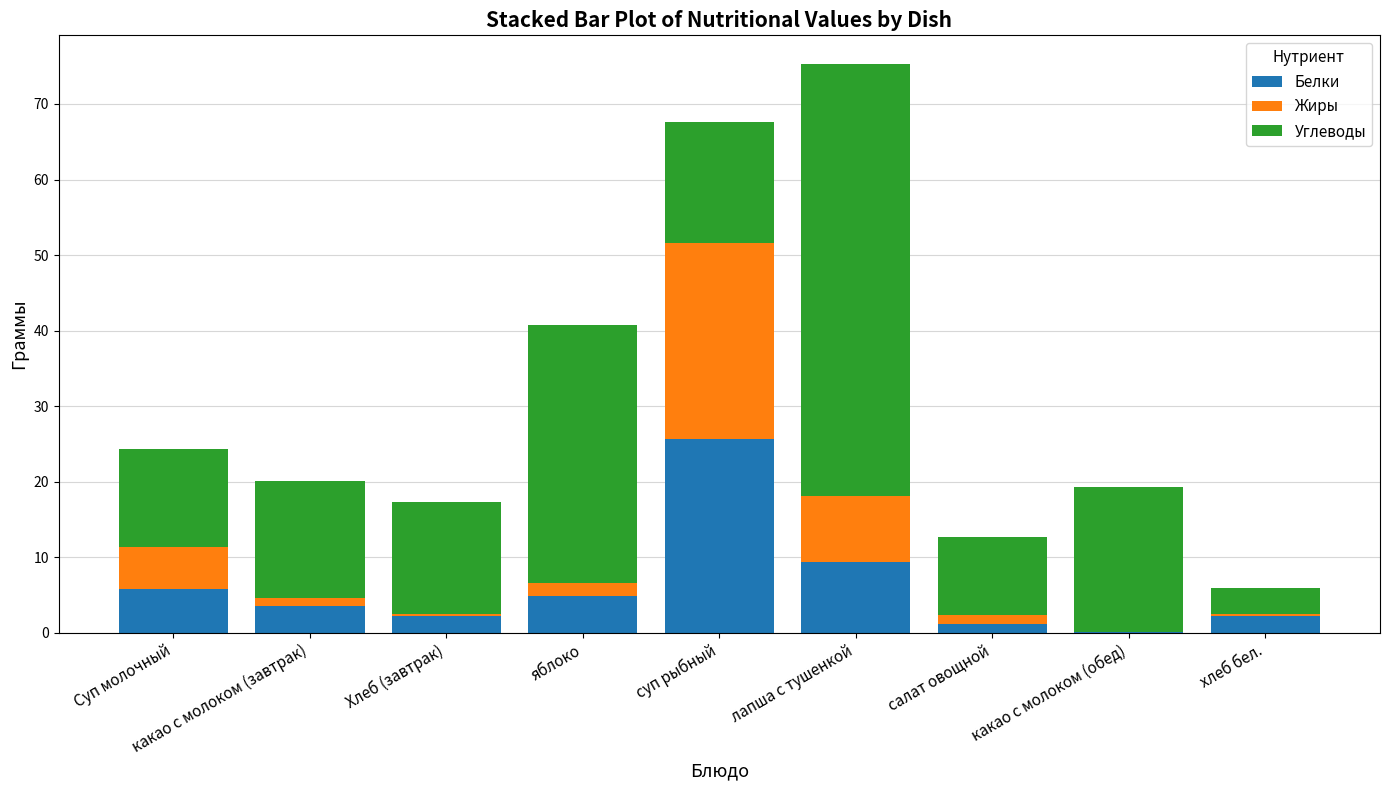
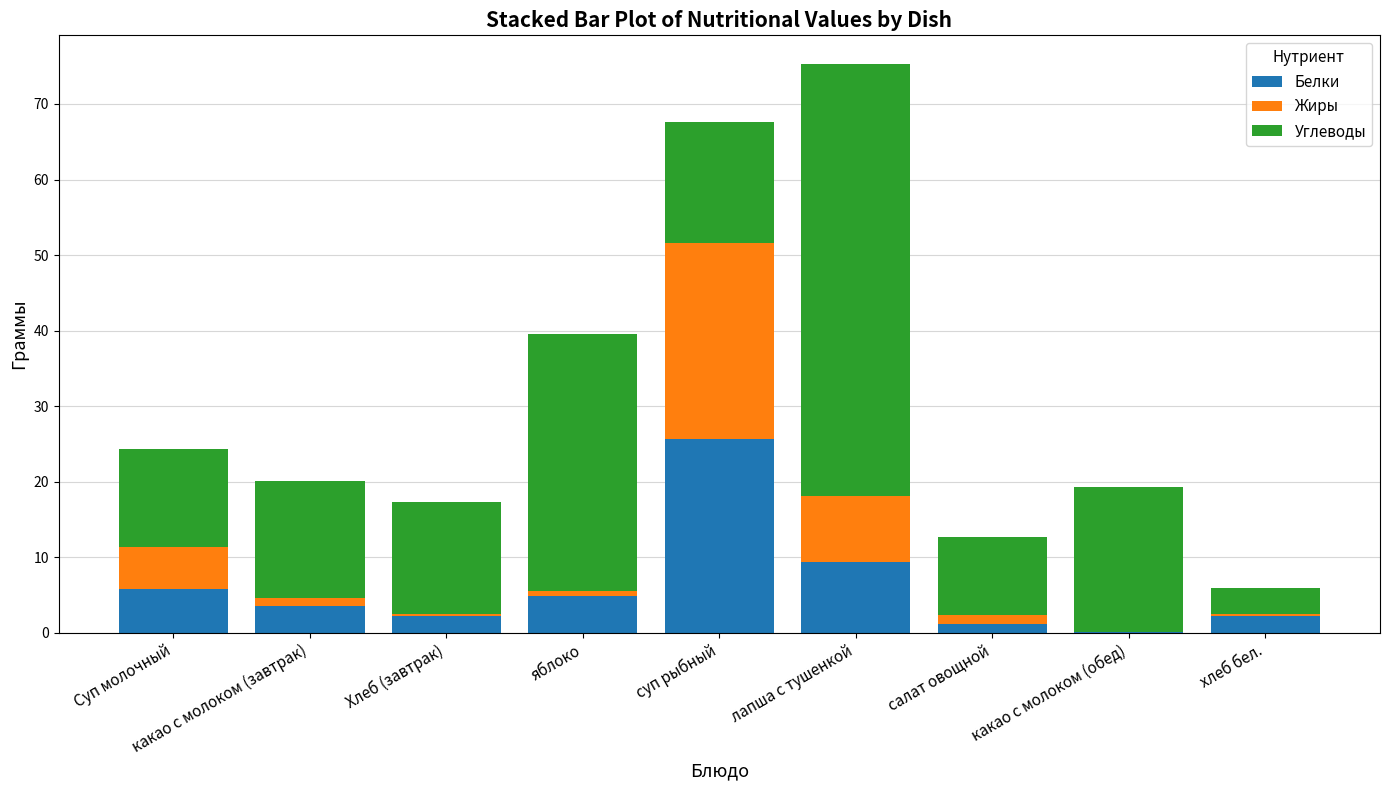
  {
    "Белки": {
      "Суп молочный": 6,
      "какао с молоком (завтрак)": 4,
      "Хлеб (завтрак)": 2,
      "яблоко": 5,
      "суп рыбный": 26,
      "лапша с тушенкой": 9,
      "салат овощной": 1,
      "хлеб бел.": 2
    },
    "Жиры": {
      "Суп молочный": 6,
      "какао с молоком (завтрак)": 1,
-     "яблоко": 2,
+     "яблоко": 1,
      "суп рыбный": 26,
      "лапша с тушенкой": 9,
      "салат овощной": 1
    },
    "Углеводы": {
      "Суп молочный": 13,
      "какао с молоком (завтрак)": 15,
      "Хлеб (завтрак)": 15,
      "яблоко": 34,
      "суп рыбный": 16,
      "лапша с тушенкой": 57,
      "салат овощной": 10,
      "какао с молоком (обед)": 19,
      "хлеб бел.": 3
    }
  }
